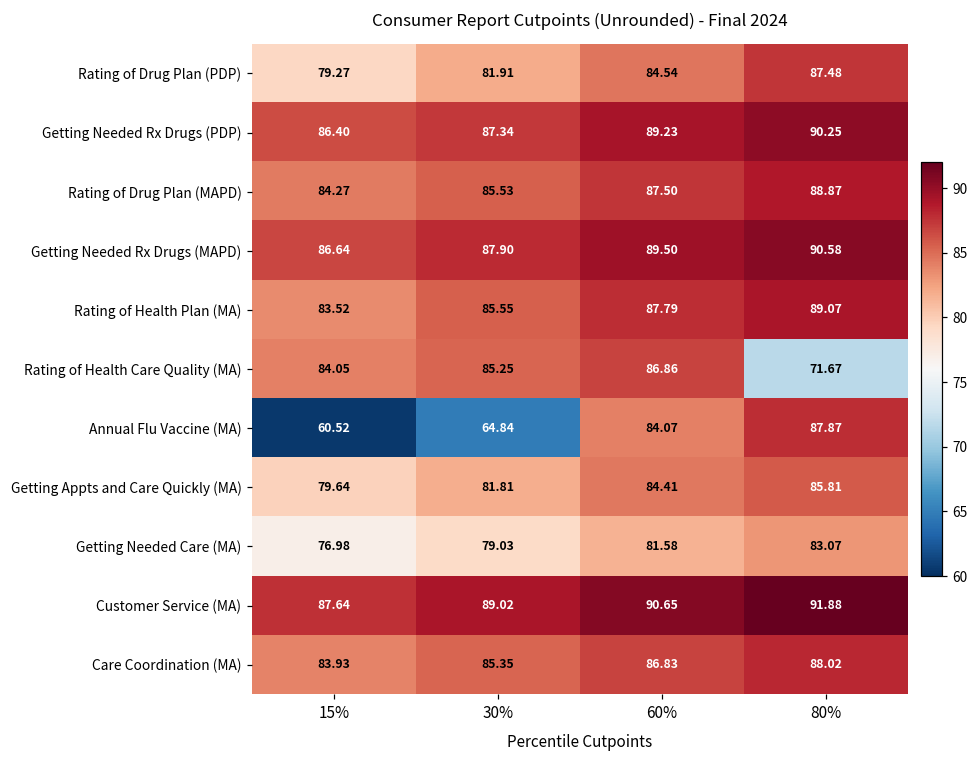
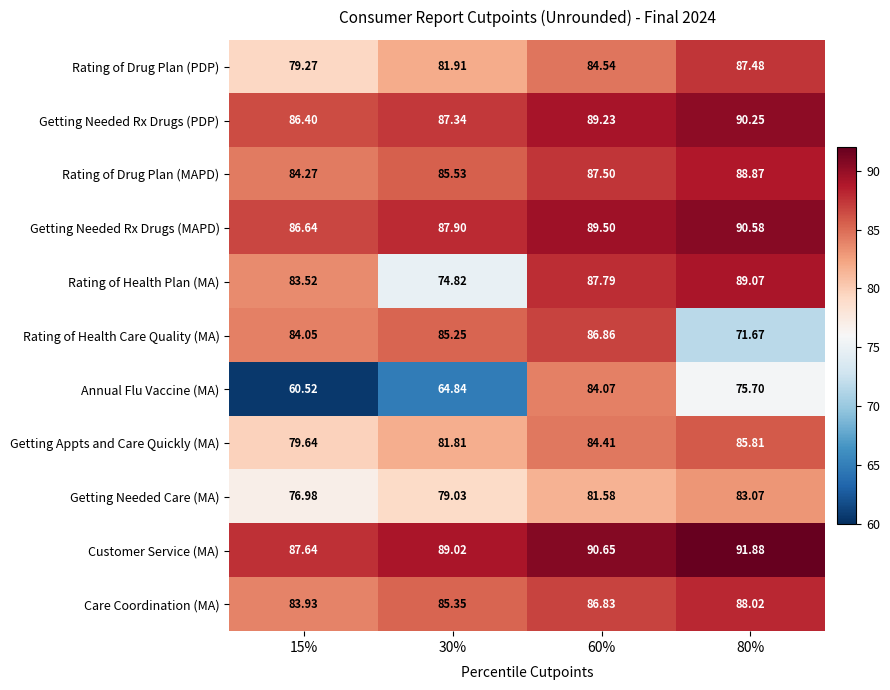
  {
    "Rating of Drug Plan (PDP)": {
      "15%": 79.27,
      "30%": 81.91,
      "60%": 84.54,
      "80%": 87.48
    },
    "Getting Needed Rx Drugs (PDP)": {
      "15%": 86.40,
      "30%": 87.34,
      "60%": 89.23,
      "80%": 90.25
    },
    "Rating of Drug Plan (MAPD)": {
      "15%": 84.27,
      "30%": 85.53,
      "60%": 87.50,
      "80%": 88.87
    },
    "Getting Needed Rx Drugs (MAPD)": {
      "15%": 86.64,
      "30%": 87.90,
      "60%": 89.50,
      "80%": 90.58
    },
    "Rating of Health Plan (MA)": {
      "15%": 83.52,
-     "30%": 85.55,
+     "30%": 74.82,
      "60%": 87.79,
      "80%": 89.07
    },
    "Rating of Health Care Quality (MA)": {
      "15%": 84.05,
      "30%": 85.25,
      "60%": 86.86,
      "80%": 71.67
    },
    "Annual Flu Vaccine (MA)": {
      "15%": 60.52,
      "30%": 64.84,
      "60%": 84.07,
-     "80%": 87.87
+     "80%": 75.70
    },
    "Getting Appts and Care Quickly (MA)": {
      "15%": 79.64,
      "30%": 81.81,
      "60%": 84.41,
      "80%": 85.81
    },
    "Getting Needed Care (MA)": {
      "15%": 76.98,
      "30%": 79.03,
      "60%": 81.58,
      "80%": 83.07
    },
    "Customer Service (MA)": {
      "15%": 87.64,
      "30%": 89.02,
      "60%": 90.65,
      "80%": 91.88
    },
    "Care Coordination (MA)": {
      "15%": 83.93,
      "30%": 85.35,
      "60%": 86.83,
      "80%": 88.02
    }
  }
